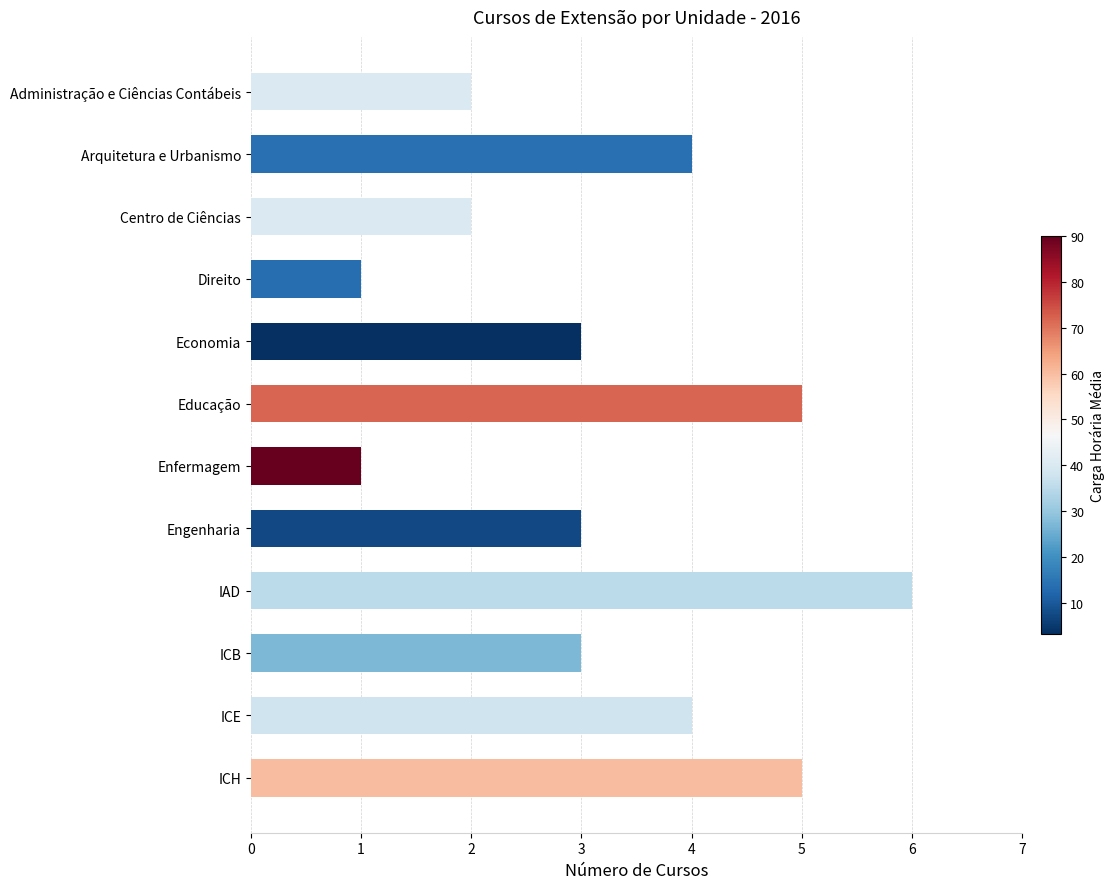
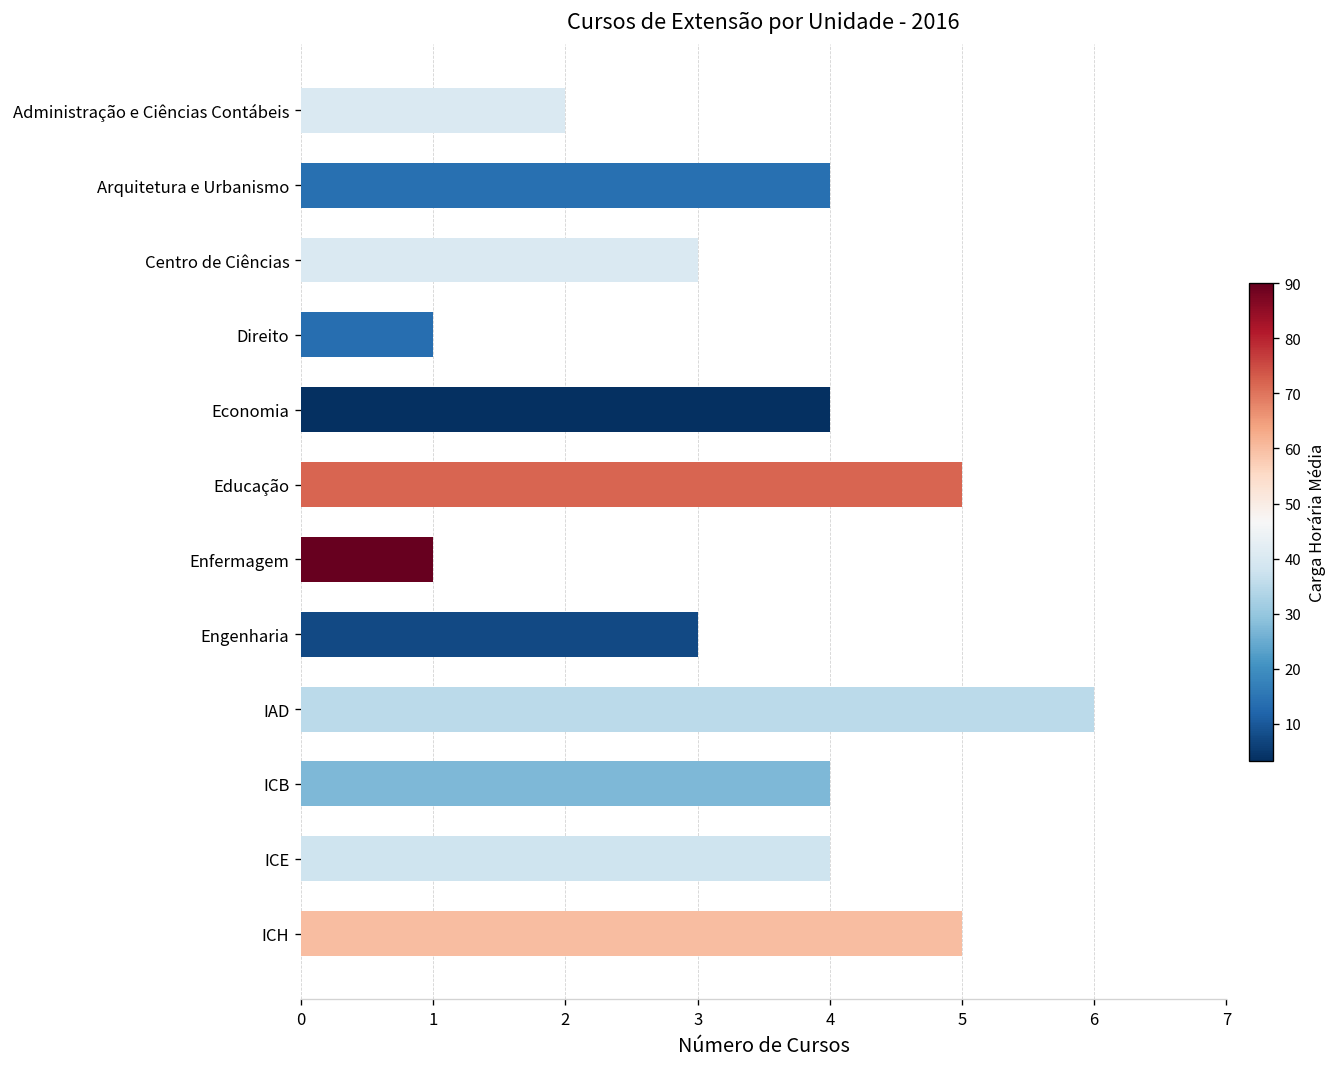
  {
    "Administração e Ciências Contábeis": 2,
    "Arquitetura e Urbanismo": 4,
-   "Centro de Ciências": 2,
+   "Centro de Ciências": 3,
    "Direito": 1,
-   "Economia": 3,
+   "Economia": 4,
    "Educação": 5,
    "Enfermagem": 1,
    "Engenharia": 3,
    "IAD": 6,
-   "ICB": 3,
+   "ICB": 4,
    "ICE": 4,
    "ICH": 5
  }
